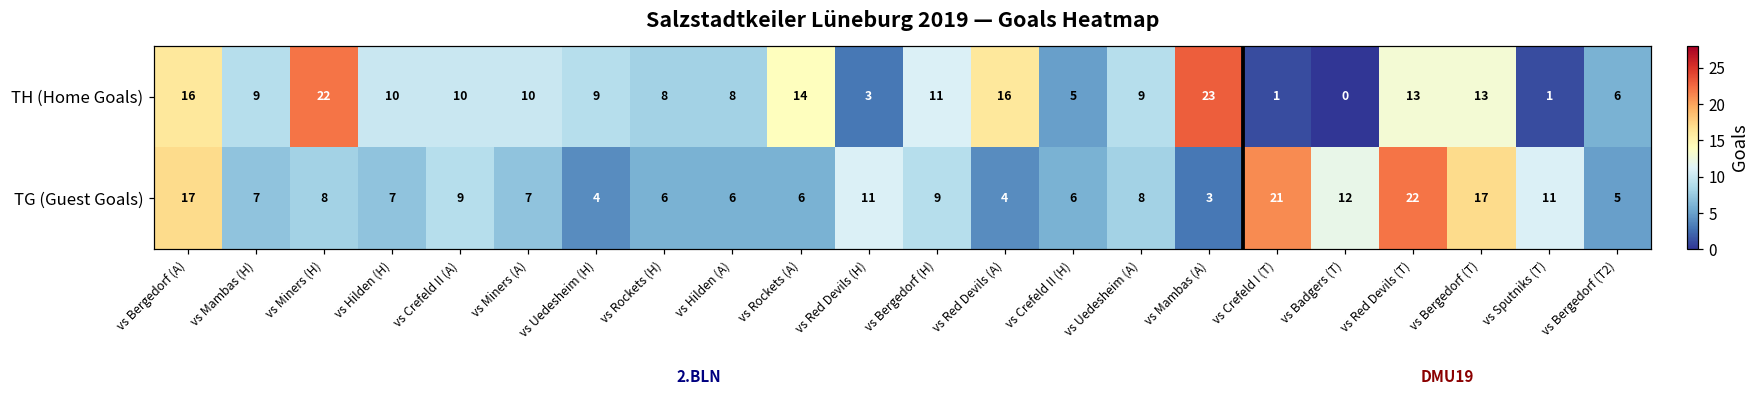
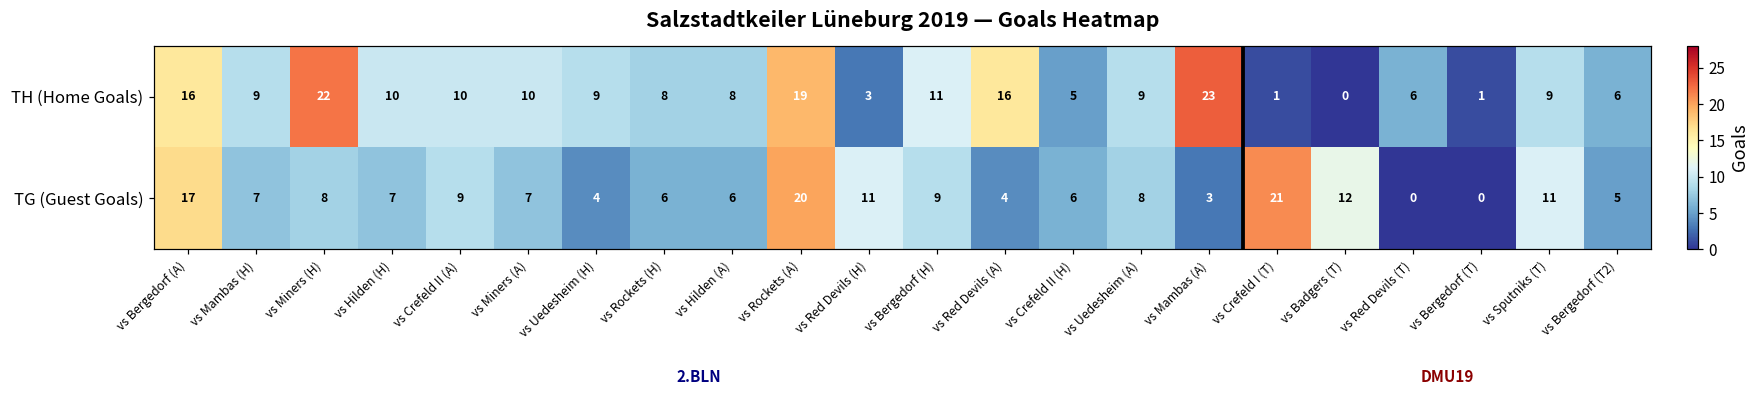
  {
    "TH (Home Goals)": {
      "vs Bergedorf (A)": 16,
      "vs Mambas (H)": 9,
      "vs Miners (H)": 22,
      "vs Hilden (H)": 10,
      "vs Crefeld II (A)": 10,
      "vs Miners (A)": 10,
      "vs Uedesheim (H)": 9,
      "vs Rockets (H)": 8,
      "vs Hilden (A)": 8,
-     "vs Rockets (A)": 14,
+     "vs Rockets (A)": 19,
      "vs Red Devils (H)": 3,
      "vs Bergedorf (H)": 11,
      "vs Red Devils (A)": 16,
      "vs Crefeld II (H)": 5,
      "vs Uedesheim (A)": 9,
      "vs Mambas (A)": 23,
      "vs Crefeld I (T)": 1,
      "vs Badgers (T)": 0,
-     "vs Red Devils (T)": 13,
-     "vs Bergedorf (T)": 13,
-     "vs Sputniks (T)": 1,
+     "vs Red Devils (T)": 6,
+     "vs Bergedorf (T)": 1,
+     "vs Sputniks (T)": 9,
      "vs Bergedorf (T2)": 6
    },
    "TG (Guest Goals)": {
      "vs Bergedorf (A)": 17,
      "vs Mambas (H)": 7,
      "vs Miners (H)": 8,
      "vs Hilden (H)": 7,
      "vs Crefeld II (A)": 9,
      "vs Miners (A)": 7,
      "vs Uedesheim (H)": 4,
      "vs Rockets (H)": 6,
      "vs Hilden (A)": 6,
-     "vs Rockets (A)": 6,
+     "vs Rockets (A)": 20,
      "vs Red Devils (H)": 11,
      "vs Bergedorf (H)": 9,
      "vs Red Devils (A)": 4,
      "vs Crefeld II (H)": 6,
      "vs Uedesheim (A)": 8,
      "vs Mambas (A)": 3,
      "vs Crefeld I (T)": 21,
      "vs Badgers (T)": 12,
-     "vs Red Devils (T)": 22,
-     "vs Bergedorf (T)": 17,
+     "vs Red Devils (T)": 0,
+     "vs Bergedorf (T)": 0,
      "vs Sputniks (T)": 11,
      "vs Bergedorf (T2)": 5
    }
  }
